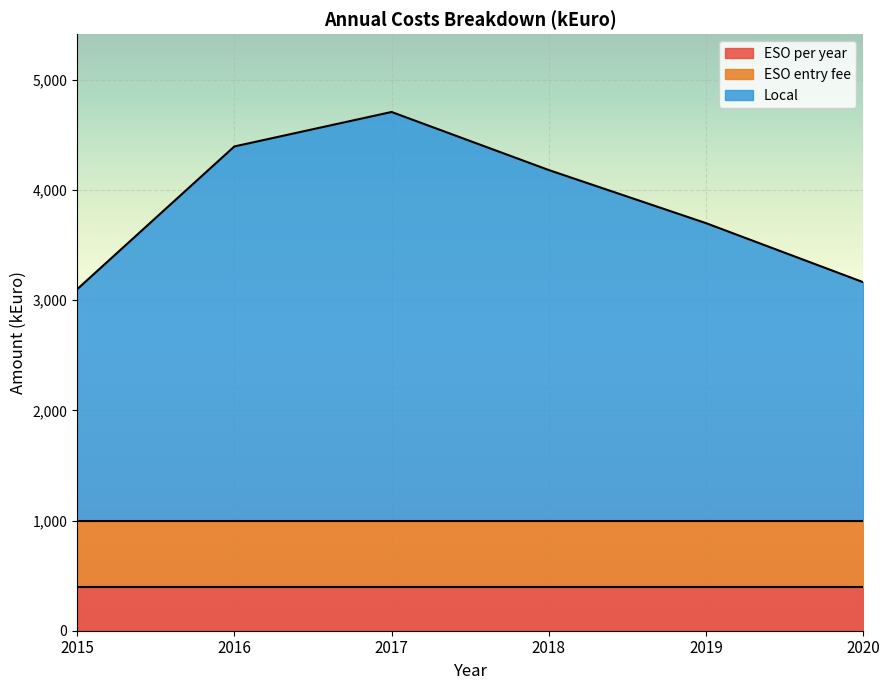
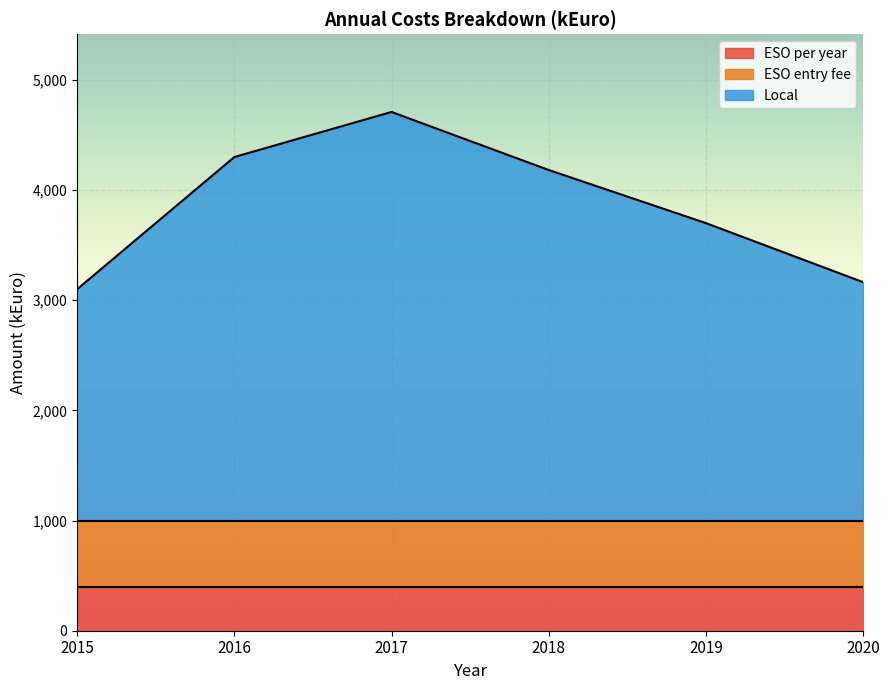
  {
    "Local": {
      "2015": "3,100",
-     "2016": "4,400",
+     "2016": "4,300",
      "2017": "4,710",
      "2018": "4,180",
      "2019": "3,700",
      "2020": "3,160"
    }
  }
